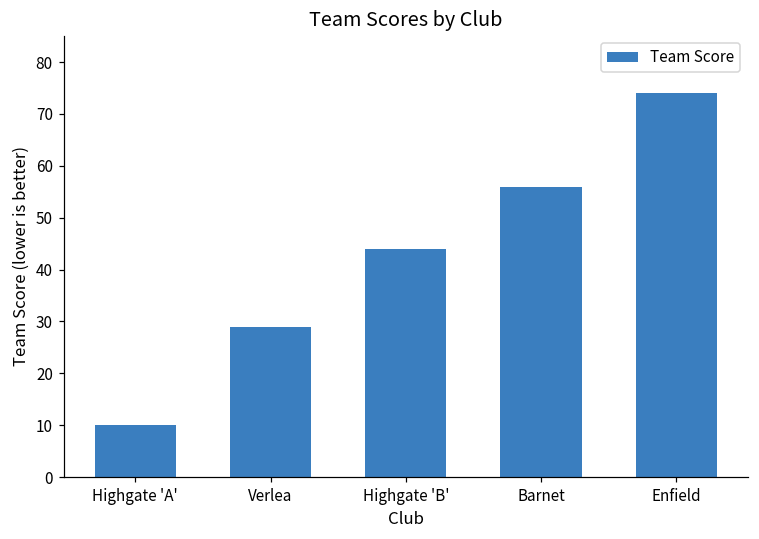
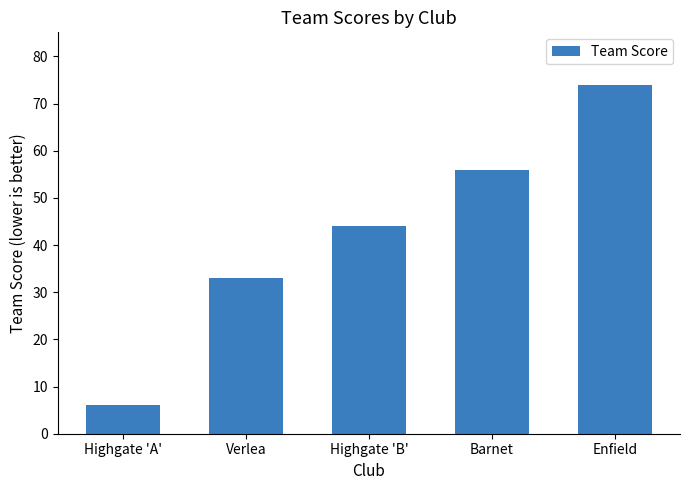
  {
-   "Highgate 'A'": 10,
-   "Verlea": 29,
+   "Highgate 'A'": 6,
+   "Verlea": 33,
    "Highgate 'B'": 44,
    "Barnet": 56,
    "Enfield": 74
  }
